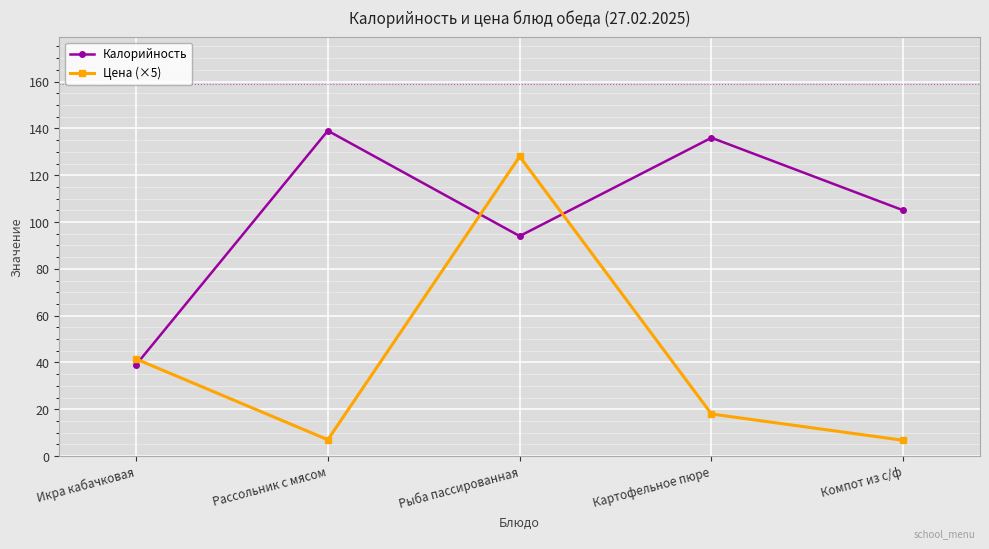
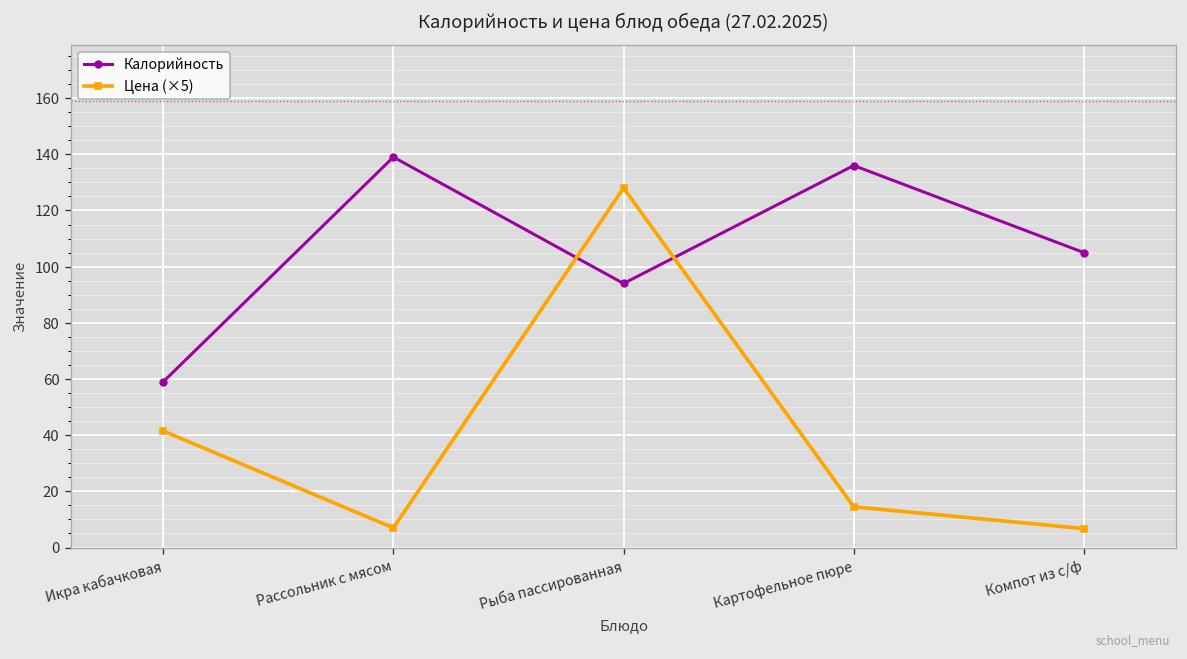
  {
    "Калорийность": {
-     "Икра кабачковая": 39,
+     "Икра кабачковая": 59,
      "Рассольник с мясом": 139,
      "Рыба пассированная": 94,
      "Картофельное пюре": 136,
      "Компот из с/ф": 105
    },
    "Цена (×5)": {
      "Икра кабачковая": 42,
      "Рассольник с мясом": 7,
      "Рыба пассированная": 128,
-     "Картофельное пюре": 18,
+     "Картофельное пюре": 15,
      "Компот из с/ф": 7
    }
  }
